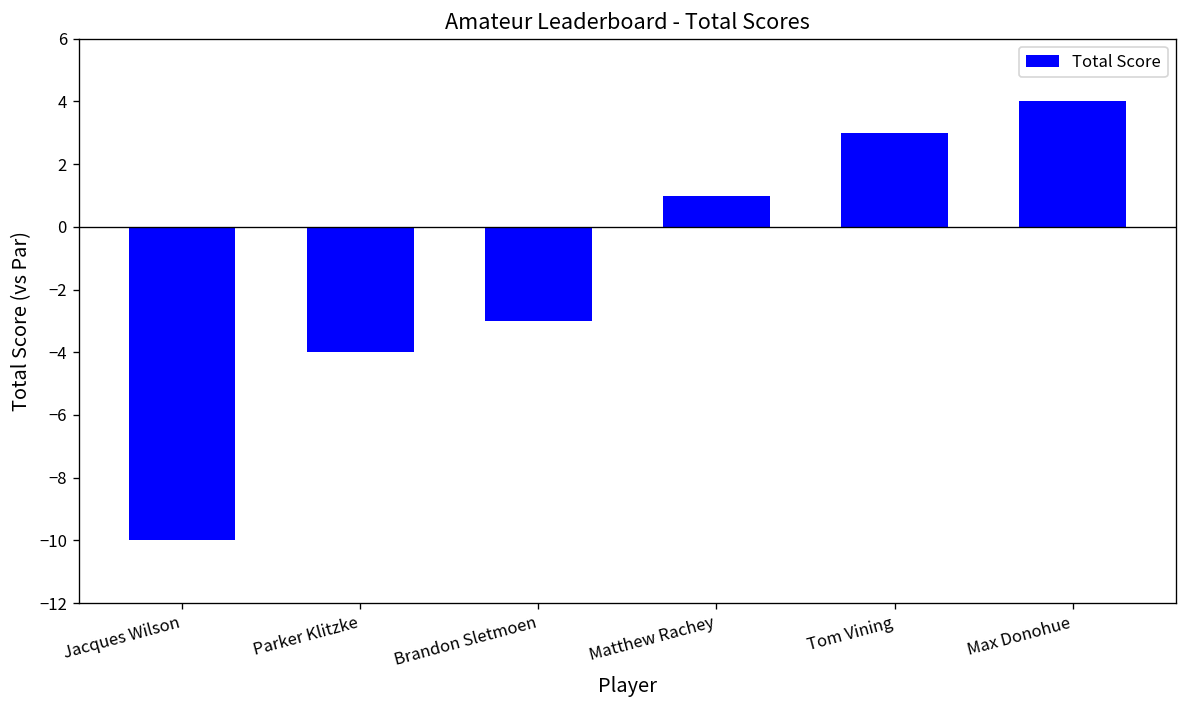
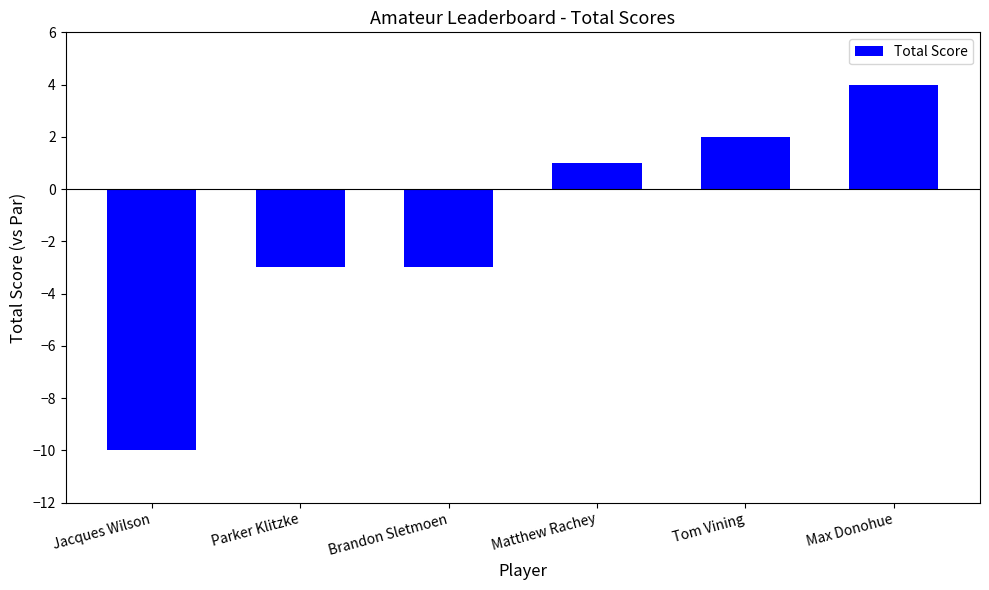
  {
    "Jacques Wilson": -10,
-   "Parker Klitzke": -4,
+   "Parker Klitzke": -3,
    "Brandon Sletmoen": -3,
    "Matthew Rachey": 1,
-   "Tom Vining": 3,
+   "Tom Vining": 2,
    "Max Donohue": 4
  }
